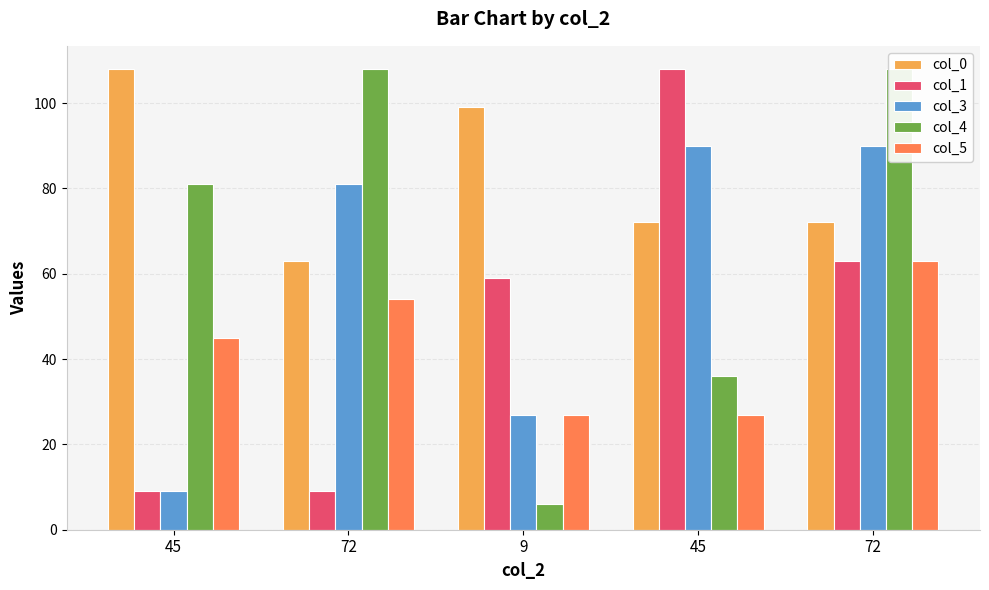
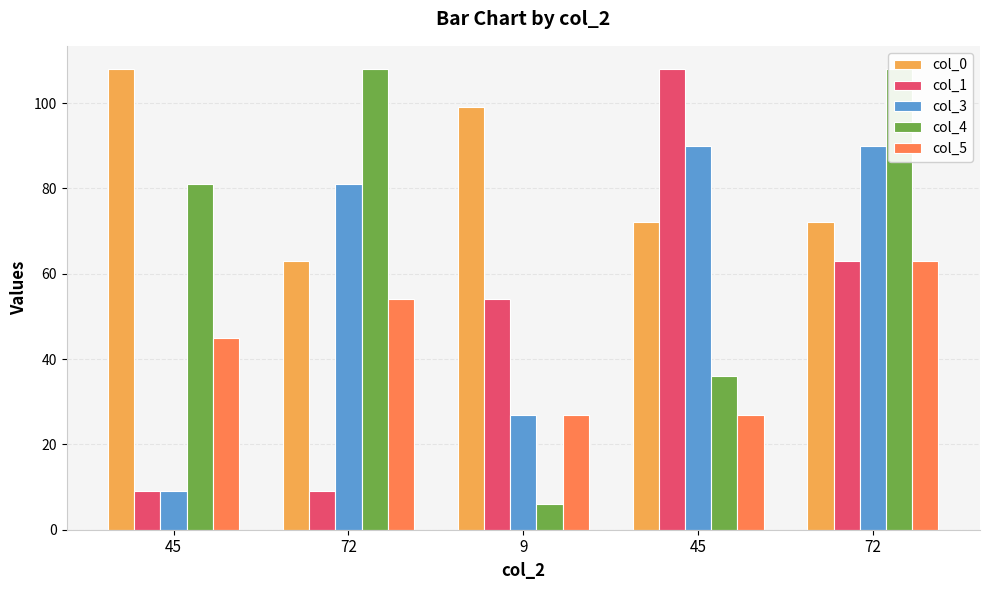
  {
    "col_1": {
-     "9": 59
+     "9": 54
    },
    "col_3": {
      "9": 27
    },
    "col_4": {
      "9": 6
    }
  }
